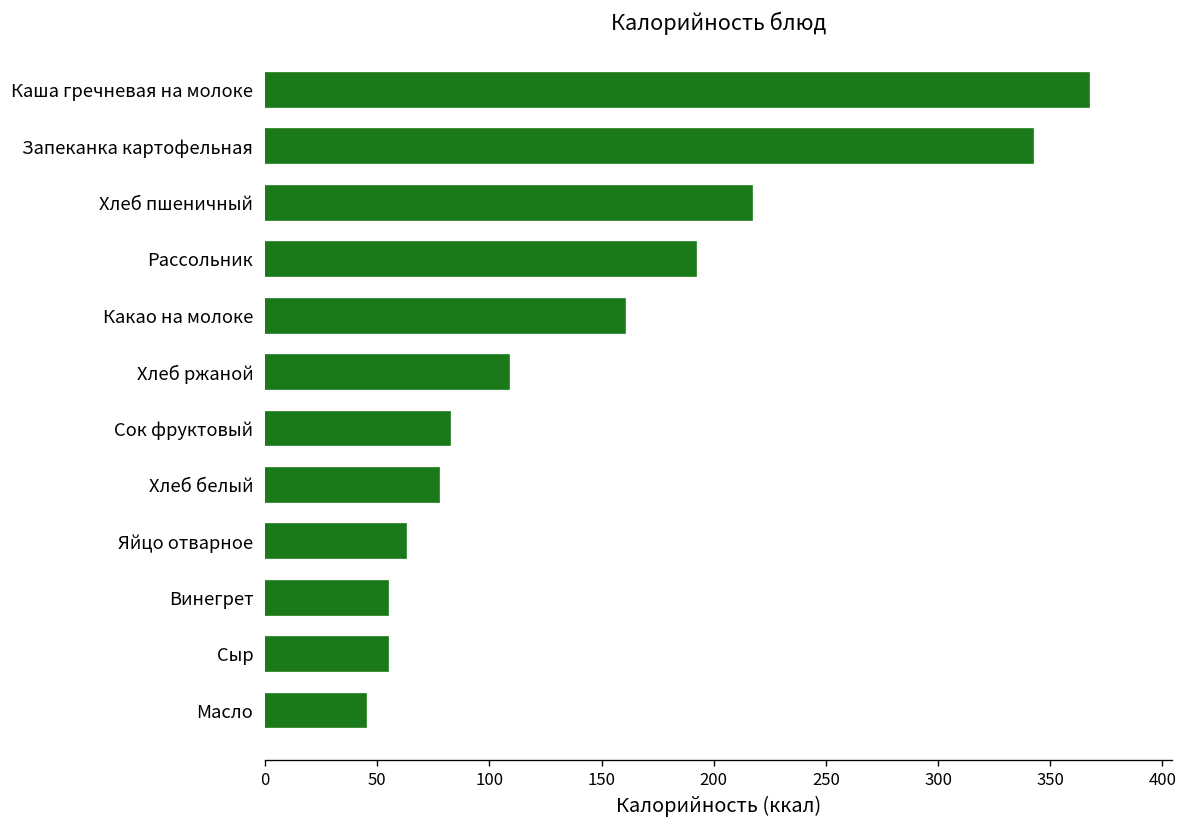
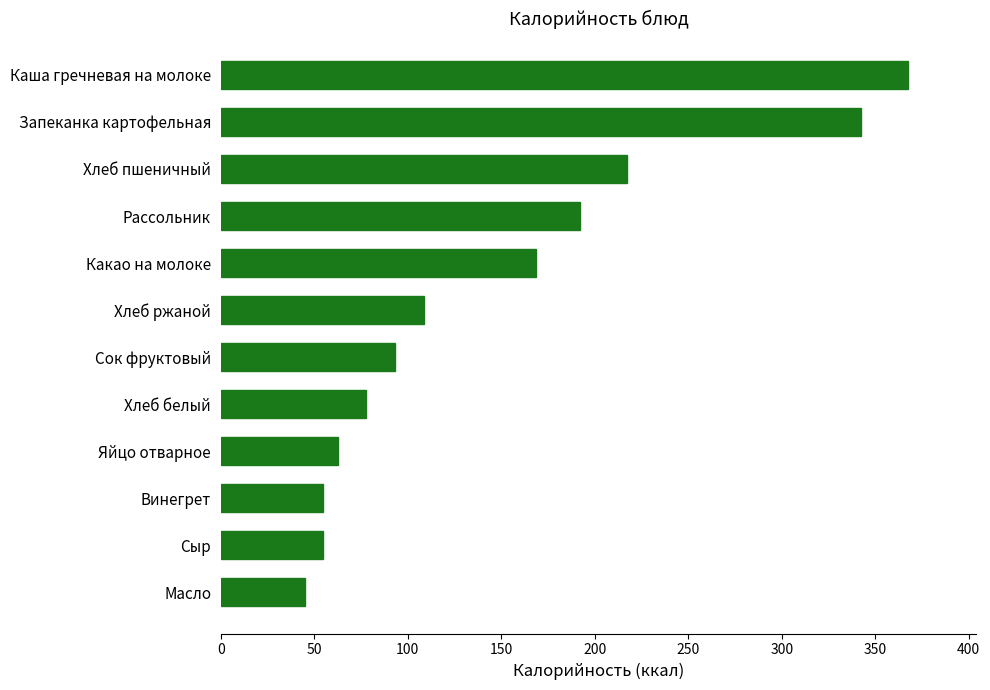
  {
    "Каша гречневая на молоке": 367,
    "Запеканка картофельная": 342,
    "Хлеб пшеничный": 217,
    "Рассольник": 192,
-   "Какао на молоке": 161,
+   "Какао на молоке": 169,
    "Хлеб ржаной": 109,
-   "Сок фруктовый": 83,
+   "Сок фруктовый": 93,
    "Хлеб белый": 78,
    "Яйцо отварное": 63,
    "Винегрет": 55,
    "Сыр": 55,
    "Масло": 45
  }
